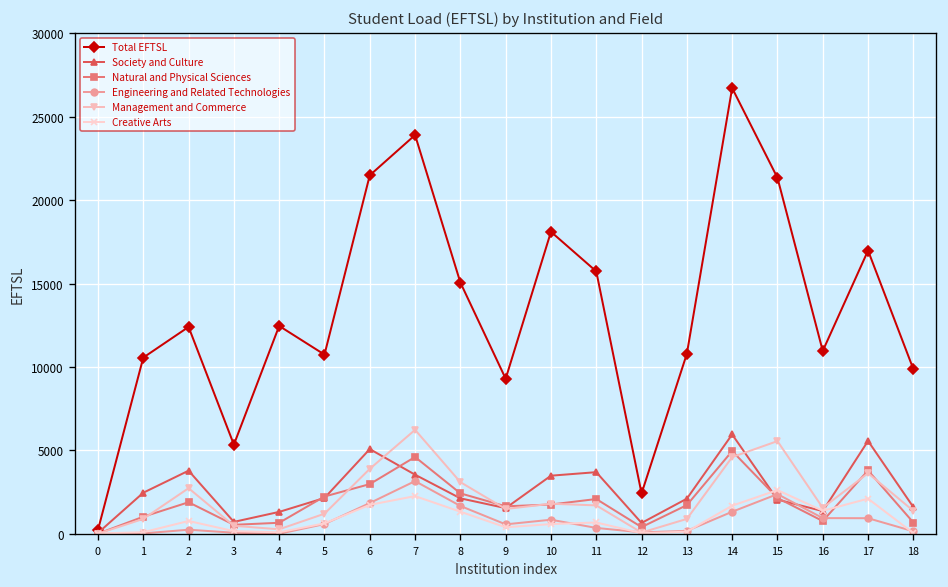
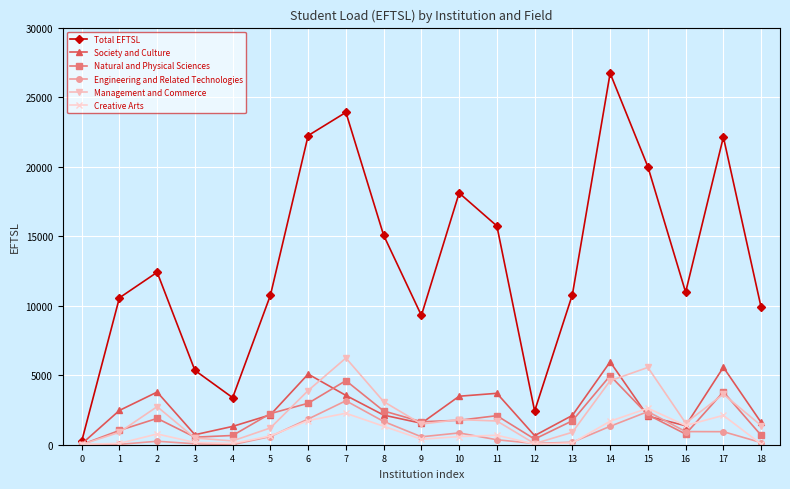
  {
    "Total EFTSL": {
      "1": 10600,
      "2": 12400,
      "3": 5300,
-     "4": 12500,
+     "4": 3400,
      "5": 10700,
-     "6": 21500,
+     "6": 22200,
      "7": 23900,
      "8": 15100,
      "9": 9300,
      "10": 18100,
      "11": 15700,
      "12": 2400,
      "13": 10800,
      "14": 26700,
-     "15": 21300,
+     "15": 20000,
      "16": 11000,
-     "17": 17000,
+     "17": 22100,
      "18": 9900
    }
  }
